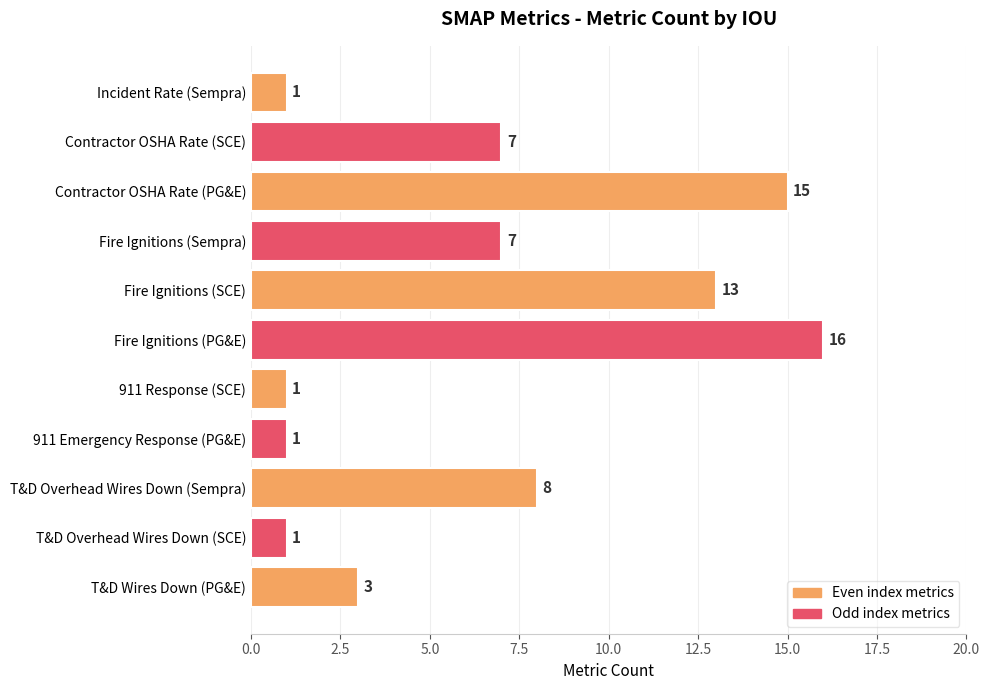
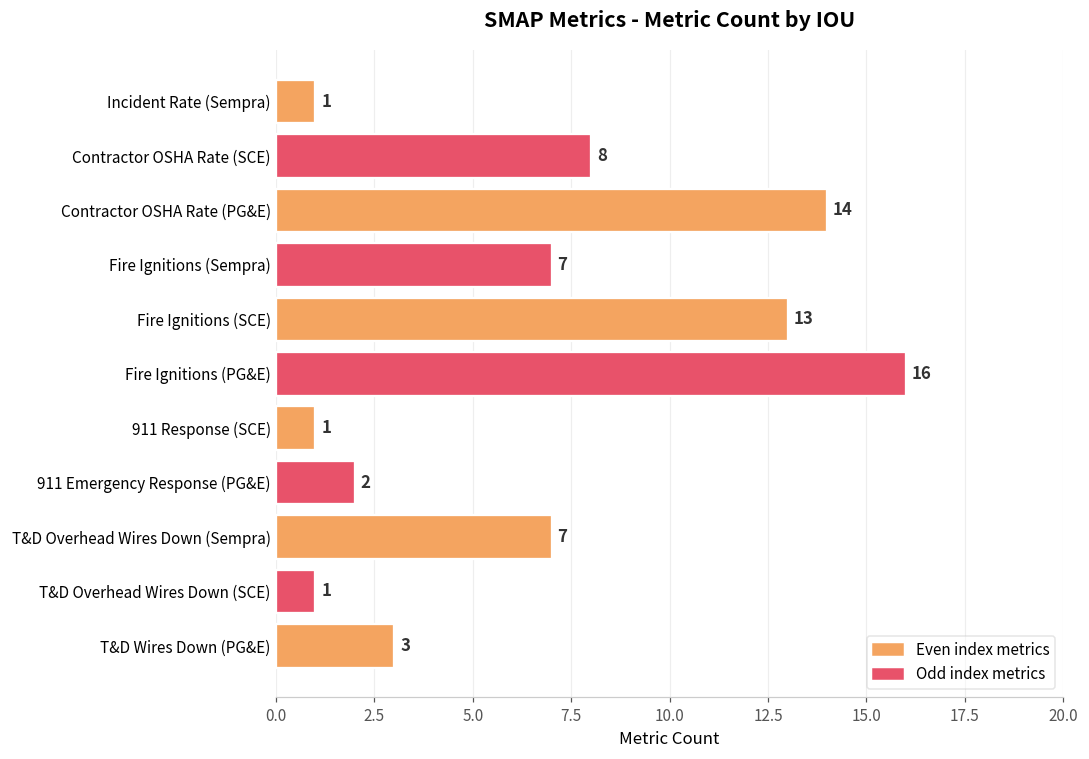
  {
    "Incident Rate (Sempra)": 1,
-   "Contractor OSHA Rate (SCE)": 7,
-   "Contractor OSHA Rate (PG&E)": 15,
+   "Contractor OSHA Rate (SCE)": 8,
+   "Contractor OSHA Rate (PG&E)": 14,
    "Fire Ignitions (Sempra)": 7,
    "Fire Ignitions (SCE)": 13,
    "Fire Ignitions (PG&E)": 16,
    "911 Response (SCE)": 1,
-   "911 Emergency Response (PG&E)": 1,
-   "T&D Overhead Wires Down (Sempra)": 8,
+   "911 Emergency Response (PG&E)": 2,
+   "T&D Overhead Wires Down (Sempra)": 7,
    "T&D Overhead Wires Down (SCE)": 1,
    "T&D Wires Down (PG&E)": 3
  }
